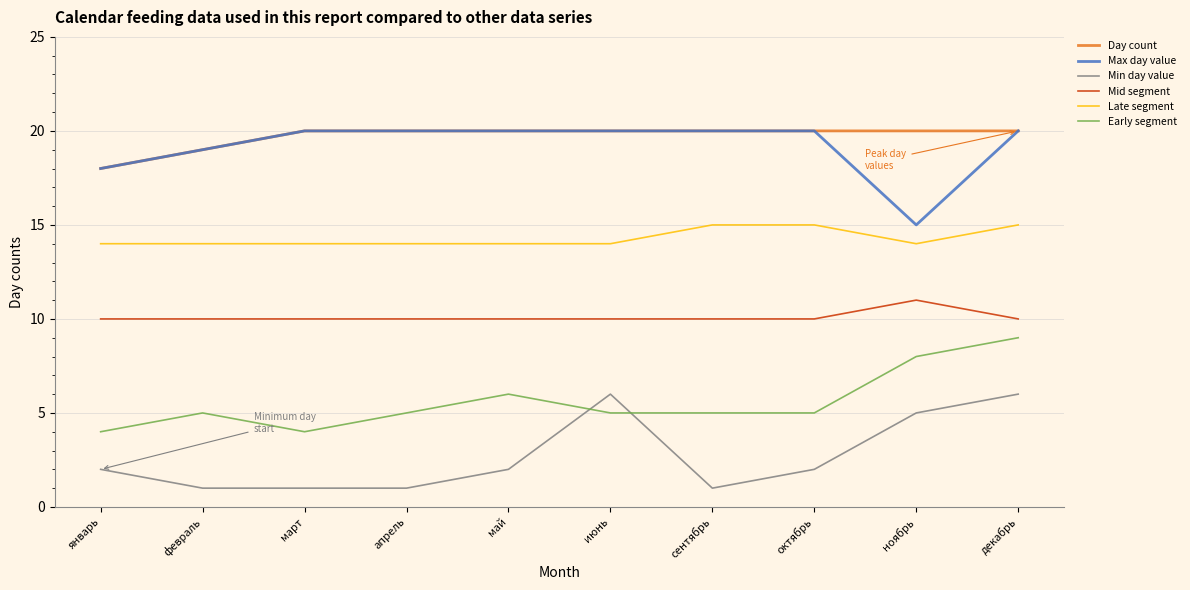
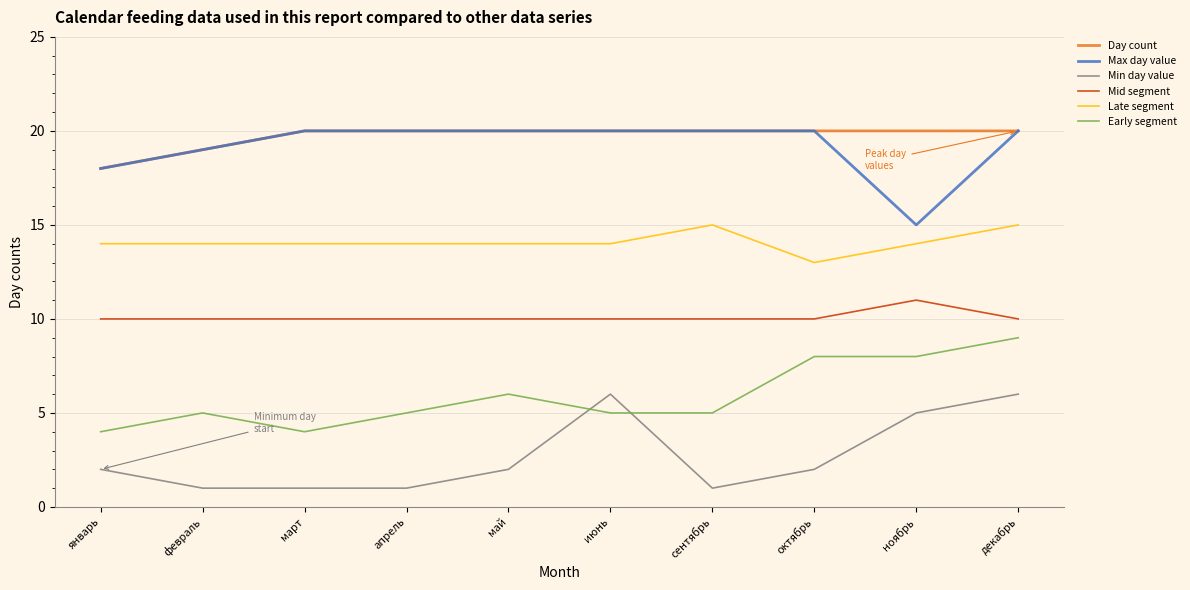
  {
    "Day count": {
      "ноябрь": 20
    },
    "Max day value": {
      "ноябрь": 15
    },
    "Min day value": {
      "январь": 2,
      "февраль": 1,
      "март": 1,
      "апрель": 1,
      "май": 2,
      "июнь": 6,
      "сентябрь": 1,
      "октябрь": 2,
      "ноябрь": 5,
      "декабрь": 6
    },
    "Mid segment": {
      "январь": 10,
      "февраль": 10,
      "март": 10,
      "апрель": 10,
      "май": 10,
      "июнь": 10,
      "сентябрь": 10,
      "октябрь": 10,
      "ноябрь": 11,
      "декабрь": 10
    },
    "Late segment": {
      "январь": 14,
      "февраль": 14,
      "март": 14,
      "апрель": 14,
      "май": 14,
      "июнь": 14,
      "сентябрь": 15,
-     "октябрь": 15,
+     "октябрь": 13,
      "ноябрь": 14,
      "декабрь": 15
    },
    "Early segment": {
      "январь": 4,
      "февраль": 5,
      "март": 4,
      "апрель": 5,
      "май": 6,
      "июнь": 5,
      "сентябрь": 5,
-     "октябрь": 5,
+     "октябрь": 8,
      "ноябрь": 8,
      "декабрь": 9
    }
  }
